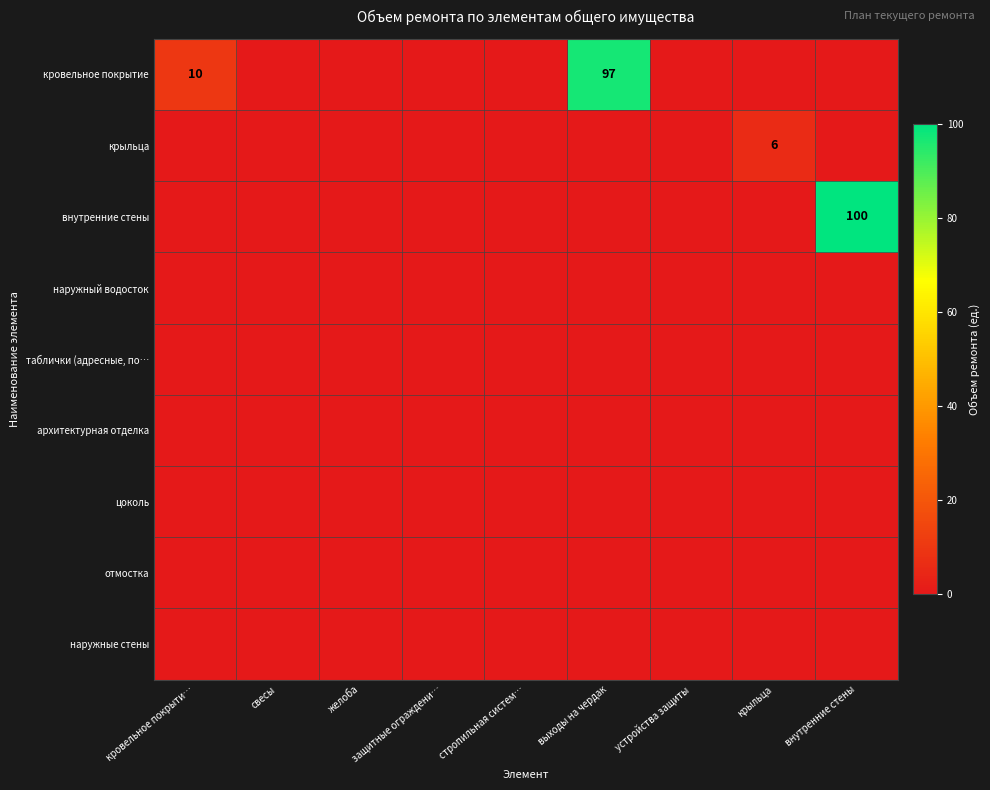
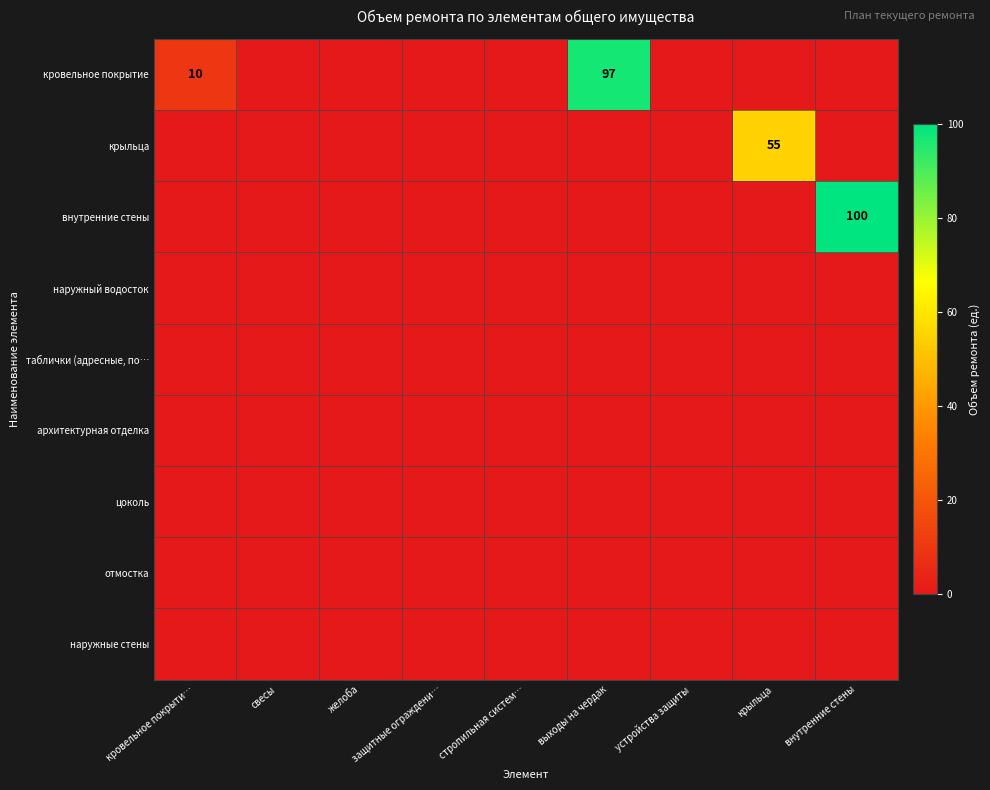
  {
    "кровельное покрытие": {
      "кровельное покрыти…": 10,
      "выходы на чердак": 97
    },
    "крыльца": {
-     "крыльца": 6
+     "крыльца": 55
    },
    "внутренние стены": {
      "внутренние стены": 100
    }
  }
